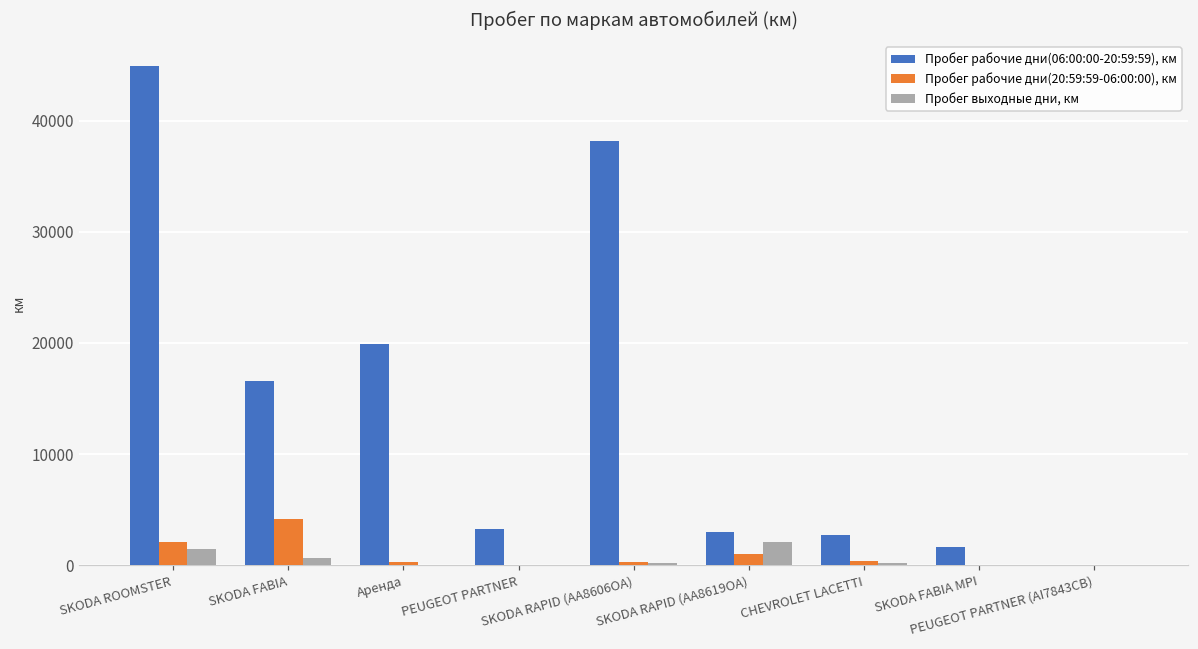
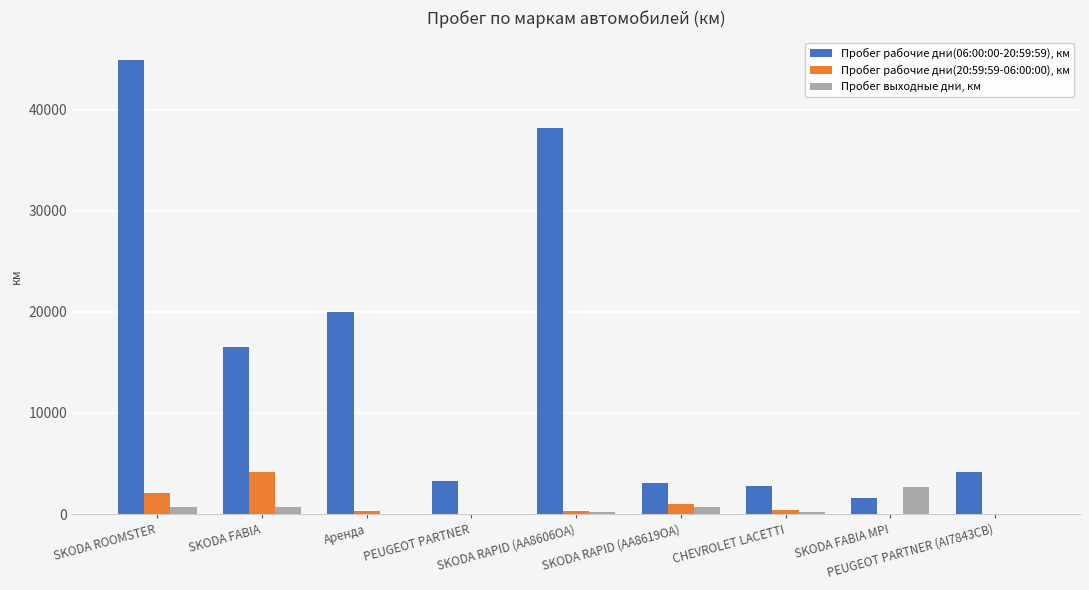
  {
    "Пробег рабочие дни(06:00:00-20:59:59), км": {
      "SKODA ROOMSTER": 44900,
      "SKODA FABIA": 16600,
      "Аренда": 19900,
      "PEUGEOT PARTNER": 3300,
      "SKODA RAPID (AA8606OA)": 38200,
      "SKODA RAPID (AA8619OA)": 3000,
      "CHEVROLET LACETTI": 2800,
      "SKODA FABIA MPI": 1600,
-     "PEUGEOT PARTNER (AI7843CB)": 100
+     "PEUGEOT PARTNER (AI7843CB)": 4200
    },
    "Пробег рабочие дни(20:59:59-06:00:00), км": {
      "SKODA ROOMSTER": 2100,
      "SKODA FABIA": 4200,
      "Аренда": 300,
      "SKODA RAPID (AA8606OA)": 300,
      "SKODA RAPID (AA8619OA)": 1000,
      "CHEVROLET LACETTI": 400,
      "PEUGEOT PARTNER (AI7843CB)": 0
    },
    "Пробег выходные дни, км": {
-     "SKODA ROOMSTER": 1500,
+     "SKODA ROOMSTER": 700,
      "SKODA FABIA": 700,
      "Аренда": 0,
-     "SKODA RAPID (AA8619OA)": 2100,
-     "SKODA FABIA MPI": 100,
+     "SKODA RAPID (AA8619OA)": 700,
+     "SKODA FABIA MPI": 2700,
      "PEUGEOT PARTNER (AI7843CB)": 0
    }
  }
